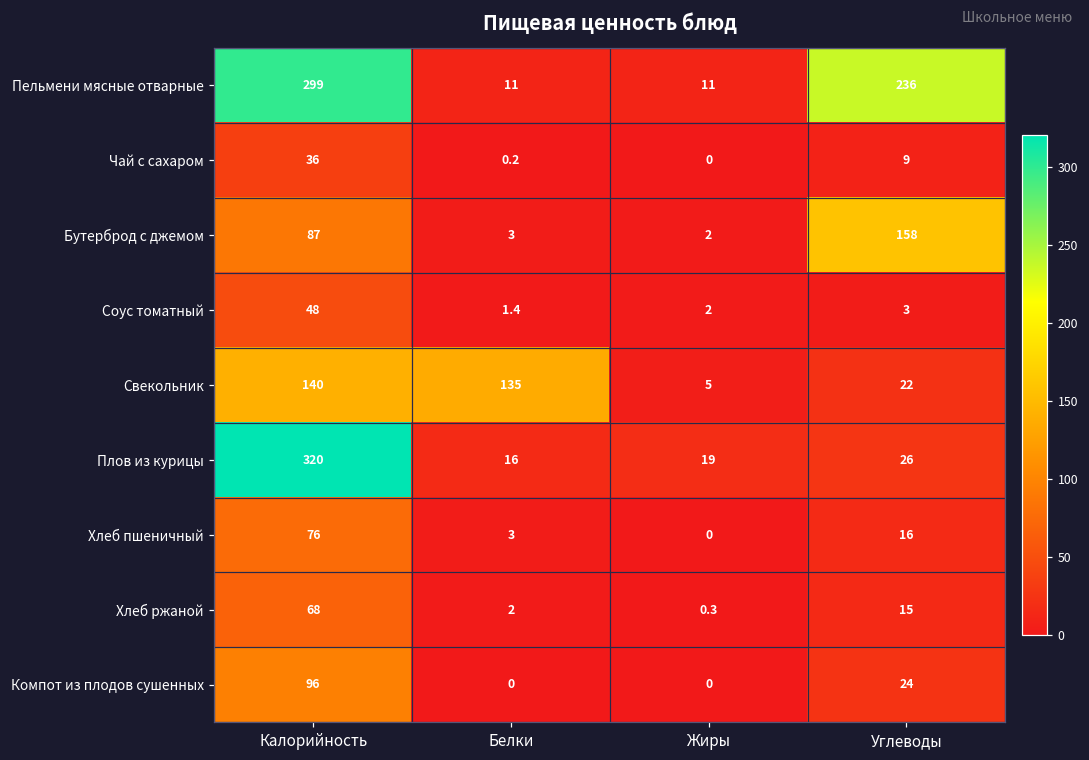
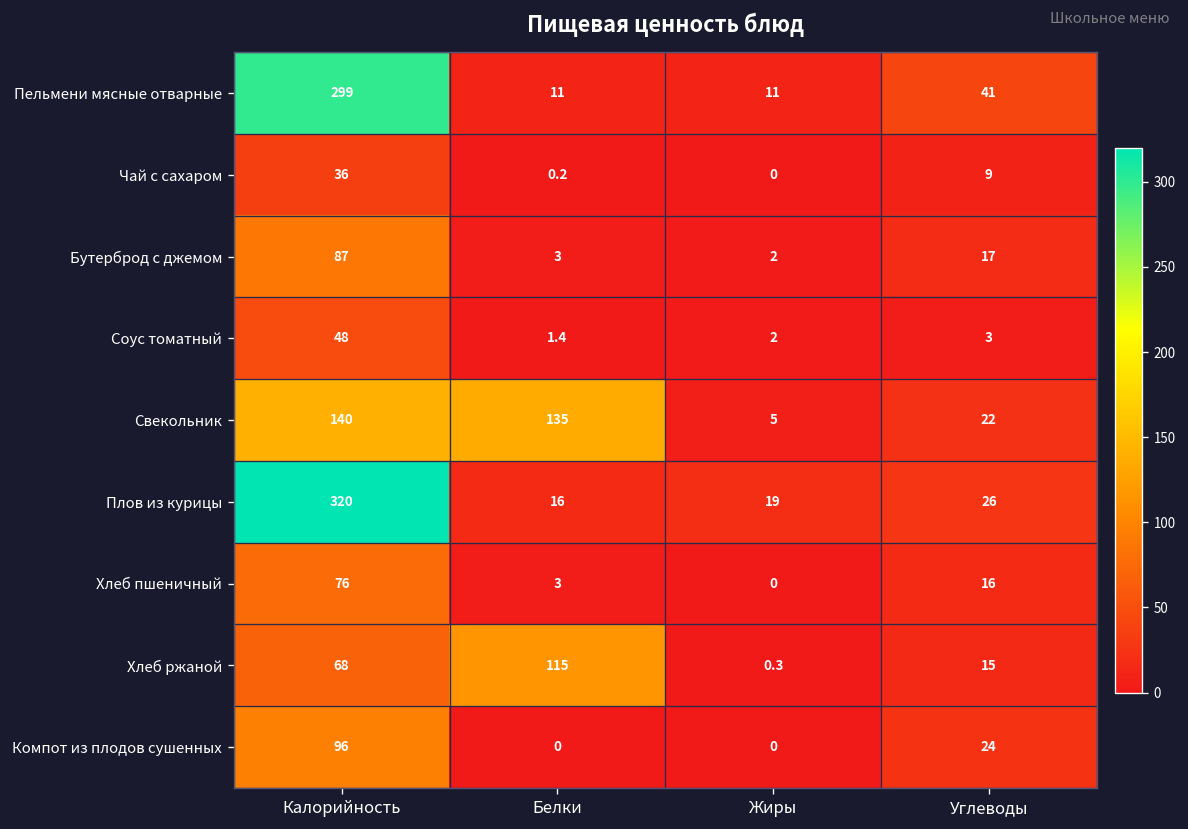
  {
    "Пельмени мясные отварные": {
      "Калорийность": 299,
      "Белки": 11,
      "Жиры": 11,
-     "Углеводы": 236
+     "Углеводы": 41
    },
    "Чай с сахаром": {
      "Калорийность": 36,
      "Белки": 0.2,
      "Жиры": 0,
      "Углеводы": 9
    },
    "Бутерброд с джемом": {
      "Калорийность": 87,
      "Белки": 3,
      "Жиры": 2,
-     "Углеводы": 158
+     "Углеводы": 17
    },
    "Соус томатный": {
      "Калорийность": 48,
      "Белки": 1.4,
      "Жиры": 2,
      "Углеводы": 3
    },
    "Свекольник": {
      "Калорийность": 140,
      "Белки": 135,
      "Жиры": 5,
      "Углеводы": 22
    },
    "Плов из курицы": {
      "Калорийность": 320,
      "Белки": 16,
      "Жиры": 19,
      "Углеводы": 26
    },
    "Хлеб пшеничный": {
      "Калорийность": 76,
      "Белки": 3,
      "Жиры": 0,
      "Углеводы": 16
    },
    "Хлеб ржаной": {
      "Калорийность": 68,
-     "Белки": 2,
+     "Белки": 115,
      "Жиры": 0.3,
      "Углеводы": 15
    },
    "Компот из плодов сушенных": {
      "Калорийность": 96,
      "Белки": 0,
      "Жиры": 0,
      "Углеводы": 24
    }
  }
